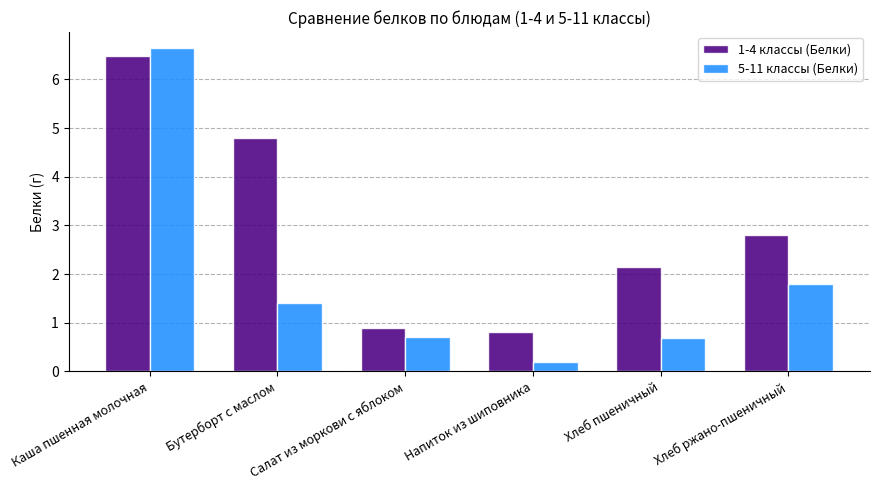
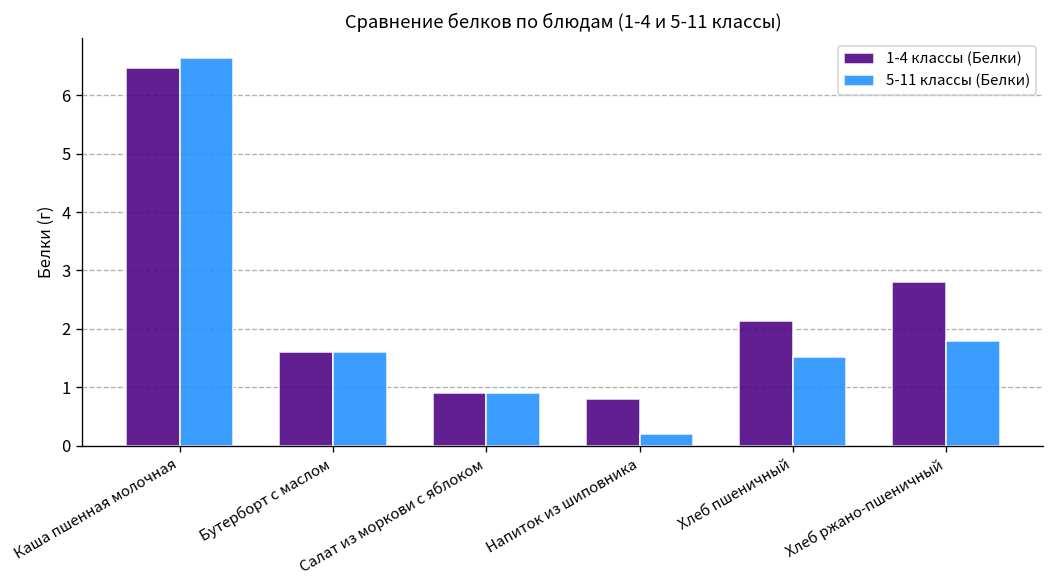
  {
    "1-4 классы (Белки)": {
      "Каша пшенная молочная": 6.5,
-     "Бутерборт с маслом": 4.8,
+     "Бутерборт с маслом": 1.6,
      "Салат из моркови с яблоком": 0.9,
      "Напиток из шиповника": 0.8,
      "Хлеб пшеничный": 2.1,
      "Хлеб ржано-пшеничный": 2.8
    },
    "5-11 классы (Белки)": {
      "Каша пшенная молочная": 6.6,
-     "Бутерборт с маслом": 1.4,
-     "Салат из моркови с яблоком": 0.7,
+     "Бутерборт с маслом": 1.6,
+     "Салат из моркови с яблоком": 0.9,
      "Напиток из шиповника": 0.2,
-     "Хлеб пшеничный": 0.7,
+     "Хлеб пшеничный": 1.5,
      "Хлеб ржано-пшеничный": 1.8
    }
  }
